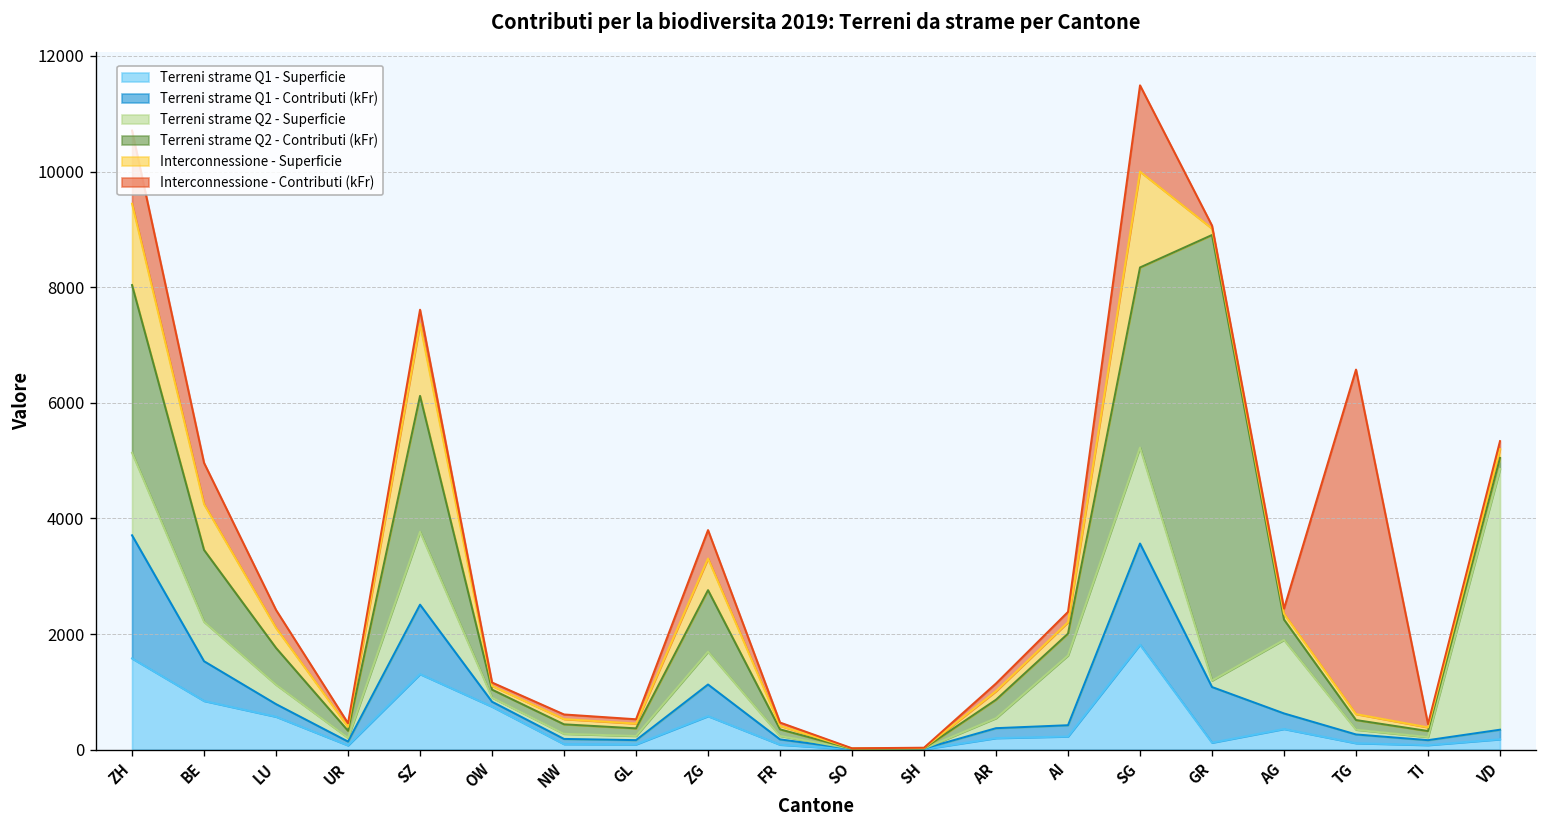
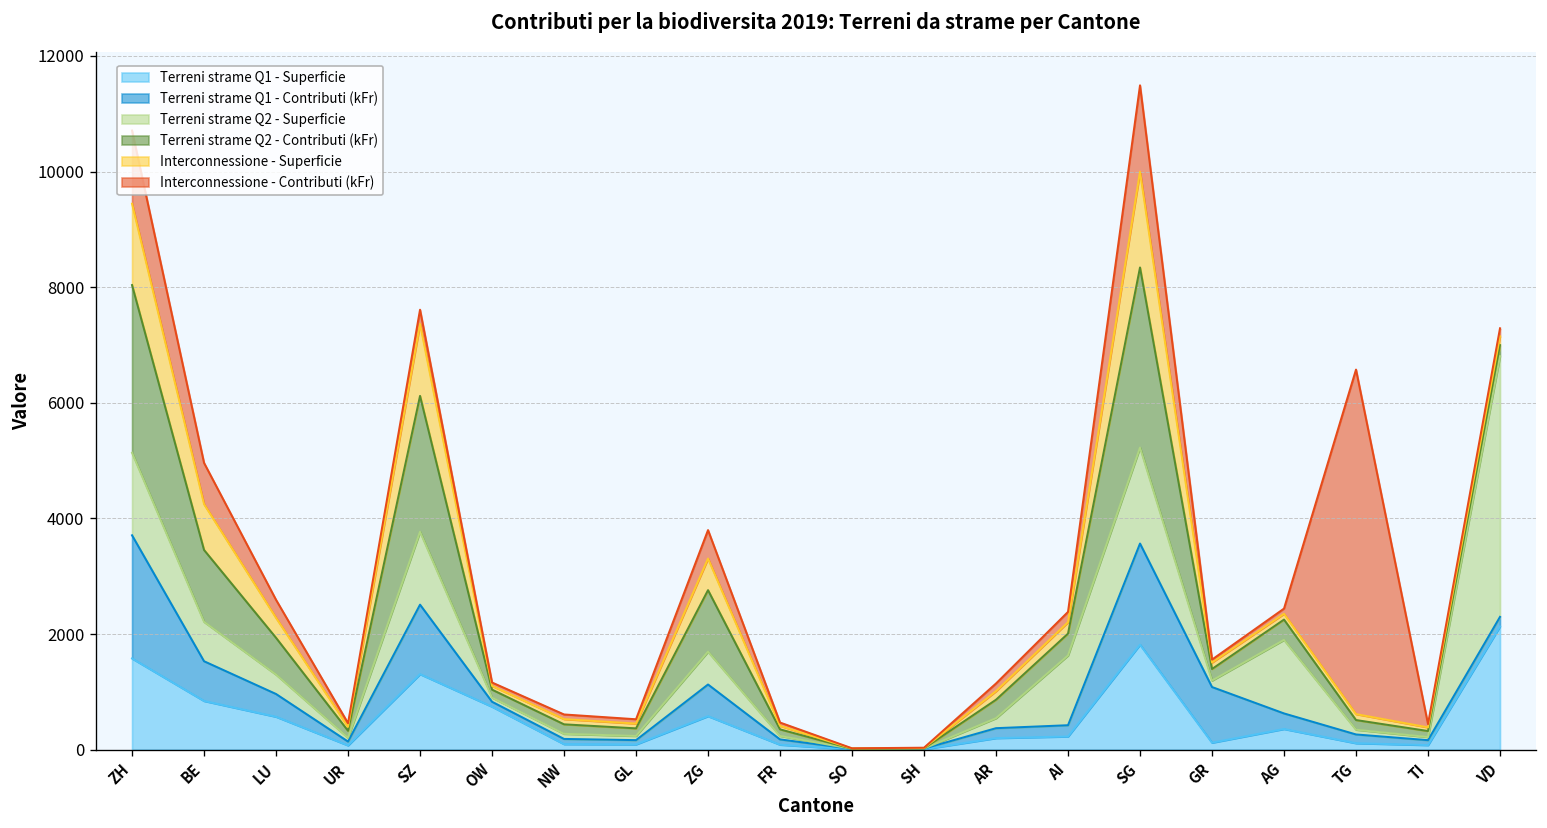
  {
    "Terreni strame Q1 - Superficie": {
      "ZH": 1600,
      "BE": 800,
      "LU": 600,
      "UR": 100,
      "SZ": 1300,
      "OW": 700,
      "NW": 100,
      "GL": 100,
      "ZG": 600,
      "FR": 100,
      "AR": 200,
      "AI": 200,
      "SG": 1800,
      "GR": 100,
      "AG": 400,
      "TG": 100,
      "TI": 100,
-     "VD": 200
+     "VD": 2100
    },
    "Terreni strame Q1 - Contributi (kFr)": {
      "ZH": 2100,
      "BE": 700,
-     "LU": 200,
+     "LU": 400,
      "UR": 100,
      "SZ": 1200,
      "OW": 100,
      "NW": 100,
      "GL": 100,
      "ZG": 500,
      "FR": 100,
      "AR": 200,
      "AI": 200,
      "SG": 1700,
      "GR": 1000,
      "AG": 300,
      "TG": 200,
      "TI": 100,
      "VD": 200
    },
    "Terreni strame Q2 - Superficie": {
      "ZH": 1400,
      "BE": 700,
      "LU": 300,
      "UR": 100,
      "SZ": 1300,
      "OW": 100,
      "NW": 100,
      "GL": 100,
      "ZG": 600,
      "FR": 100,
      "AR": 200,
      "AI": 1200,
      "SG": 1700,
      "GR": 100,
      "AG": 1300,
      "TG": 100,
      "TI": 100,
      "VD": 4500
    },
    "Terreni strame Q2 - Contributi (kFr)": {
      "ZH": 2900,
      "BE": 1200,
      "LU": 600,
      "UR": 100,
      "SZ": 2300,
      "OW": 100,
      "NW": 200,
      "GL": 100,
      "ZG": 1100,
      "FR": 100,
      "AR": 300,
      "AI": 400,
      "SG": 3100,
-     "GR": 7700,
+     "GR": 200,
      "AG": 400,
      "TG": 200,
      "TI": 100,
      "VD": 200
    },
    "Interconnessione - Superficie": {
      "ZH": 1400,
      "BE": 800,
      "LU": 300,
      "UR": 100,
      "SZ": 1200,
      "OW": 100,
      "NW": 100,
      "GL": 100,
      "ZG": 500,
      "FR": 100,
      "AR": 100,
      "AI": 200,
      "SG": 1700,
      "AG": 100,
      "TG": 100,
      "TI": 100,
      "VD": 200
    },
    "Interconnessione - Contributi (kFr)": {
      "BE": 700,
      "LU": 300,
      "UR": 100,
      "SZ": 200,
      "OW": 100,
      "NW": 100,
      "GL": 100,
      "ZG": 500,
      "FR": 100,
      "AR": 100,
      "AI": 200,
      "SG": 1500,
      "AG": 100,
      "TG": 6000,
      "TI": 100,
      "VD": 100
    }
  }
